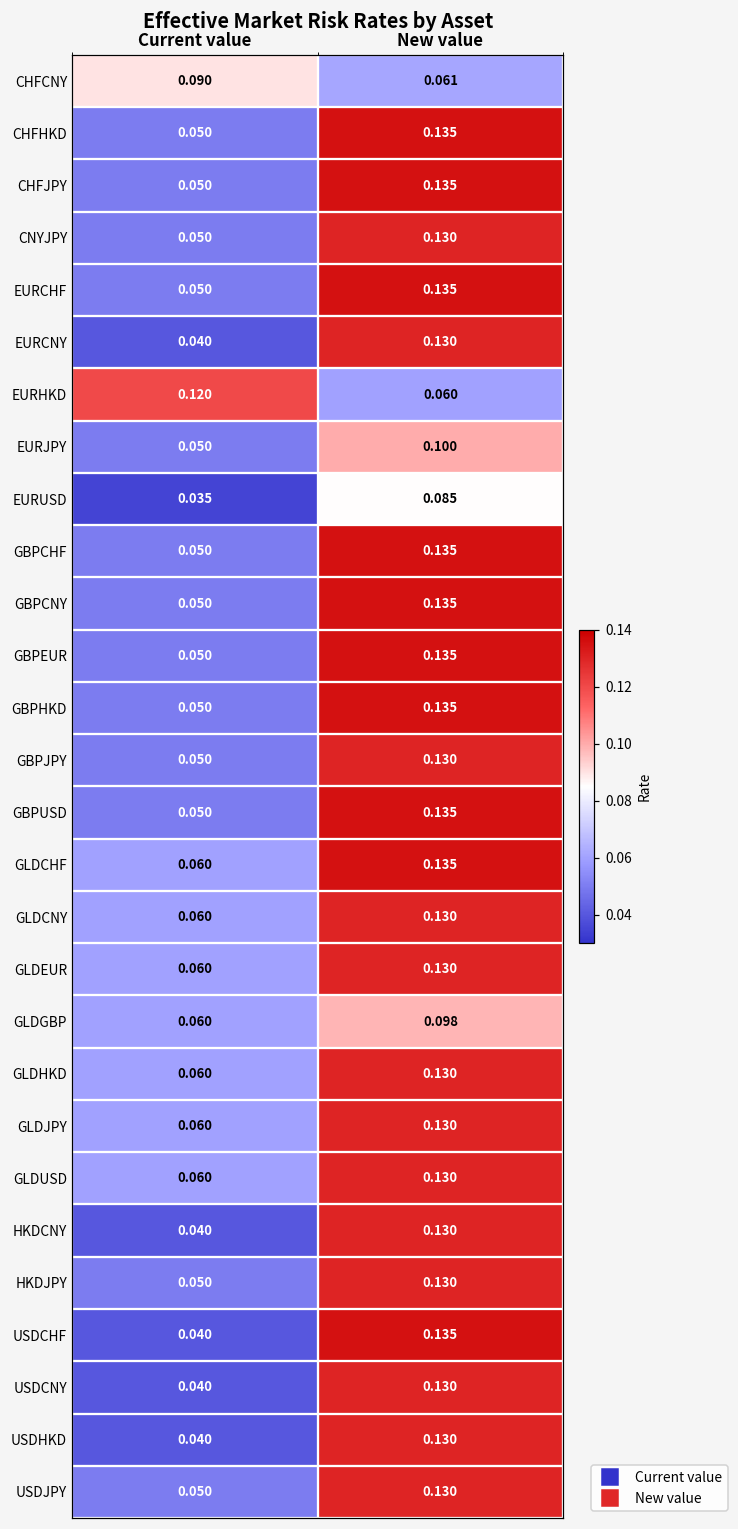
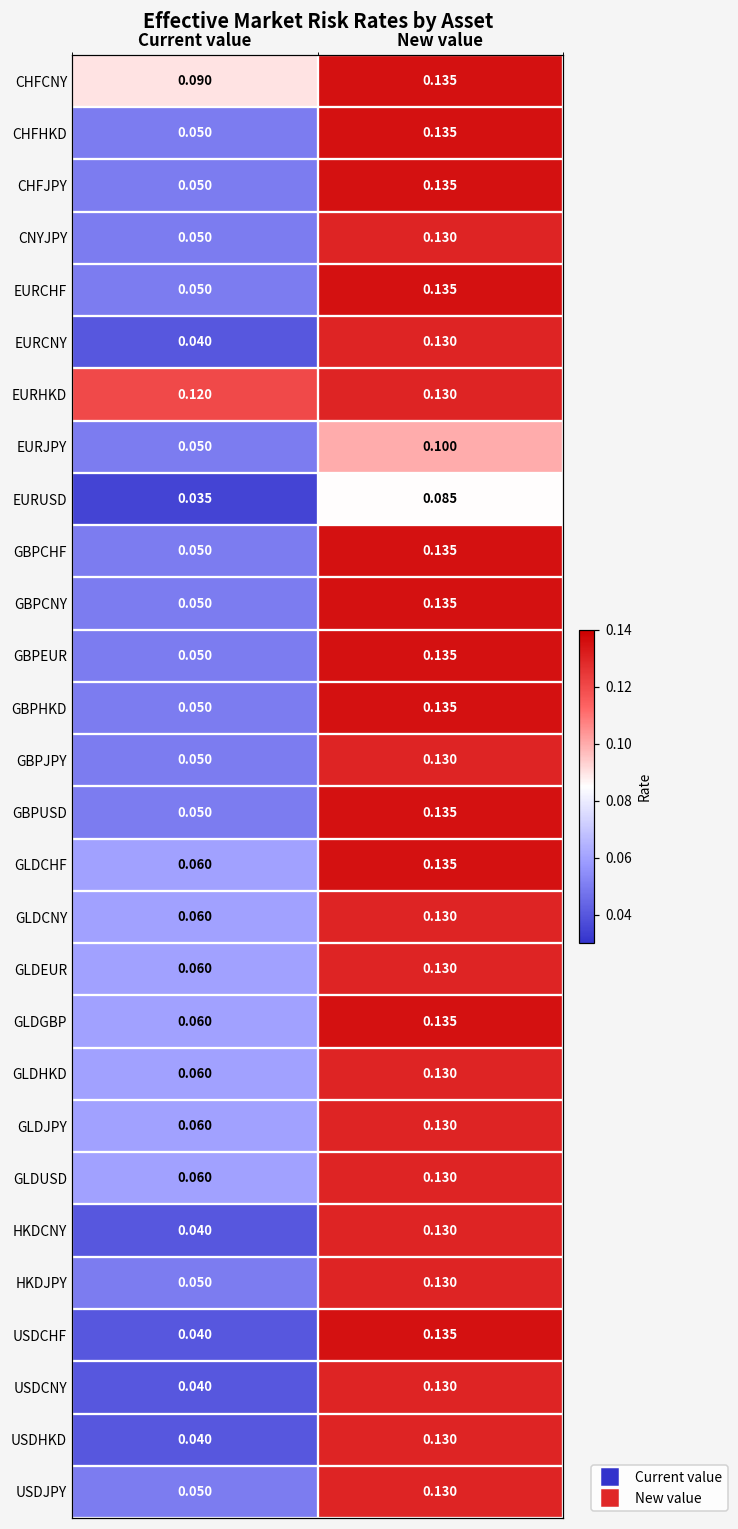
  {
    "CHFCNY": {
      "Current value": 0.090,
-     "New value": 0.061
+     "New value": 0.135
    },
    "CHFHKD": {
      "Current value": 0.050,
      "New value": 0.135
    },
    "CHFJPY": {
      "Current value": 0.050,
      "New value": 0.135
    },
    "CNYJPY": {
      "Current value": 0.050,
      "New value": 0.130
    },
    "EURCHF": {
      "Current value": 0.050,
      "New value": 0.135
    },
    "EURCNY": {
      "Current value": 0.040,
      "New value": 0.130
    },
    "EURHKD": {
      "Current value": 0.120,
-     "New value": 0.060
+     "New value": 0.130
    },
    "EURJPY": {
      "Current value": 0.050,
      "New value": 0.100
    },
    "EURUSD": {
      "Current value": 0.035,
      "New value": 0.085
    },
    "GBPCHF": {
      "Current value": 0.050,
      "New value": 0.135
    },
    "GBPCNY": {
      "Current value": 0.050,
      "New value": 0.135
    },
    "GBPEUR": {
      "Current value": 0.050,
      "New value": 0.135
    },
    "GBPHKD": {
      "Current value": 0.050,
      "New value": 0.135
    },
    "GBPJPY": {
      "Current value": 0.050,
      "New value": 0.130
    },
    "GBPUSD": {
      "Current value": 0.050,
      "New value": 0.135
    },
    "GLDCHF": {
      "Current value": 0.060,
      "New value": 0.135
    },
    "GLDCNY": {
      "Current value": 0.060,
      "New value": 0.130
    },
    "GLDEUR": {
      "Current value": 0.060,
      "New value": 0.130
    },
    "GLDGBP": {
      "Current value": 0.060,
-     "New value": 0.098
+     "New value": 0.135
    },
    "GLDHKD": {
      "Current value": 0.060,
      "New value": 0.130
    },
    "GLDJPY": {
      "Current value": 0.060,
      "New value": 0.130
    },
    "GLDUSD": {
      "Current value": 0.060,
      "New value": 0.130
    },
    "HKDCNY": {
      "Current value": 0.040,
      "New value": 0.130
    },
    "HKDJPY": {
      "Current value": 0.050,
      "New value": 0.130
    },
    "USDCHF": {
      "Current value": 0.040,
      "New value": 0.135
    },
    "USDCNY": {
      "Current value": 0.040,
      "New value": 0.130
    },
    "USDHKD": {
      "Current value": 0.040,
      "New value": 0.130
    },
    "USDJPY": {
      "Current value": 0.050,
      "New value": 0.130
    }
  }
